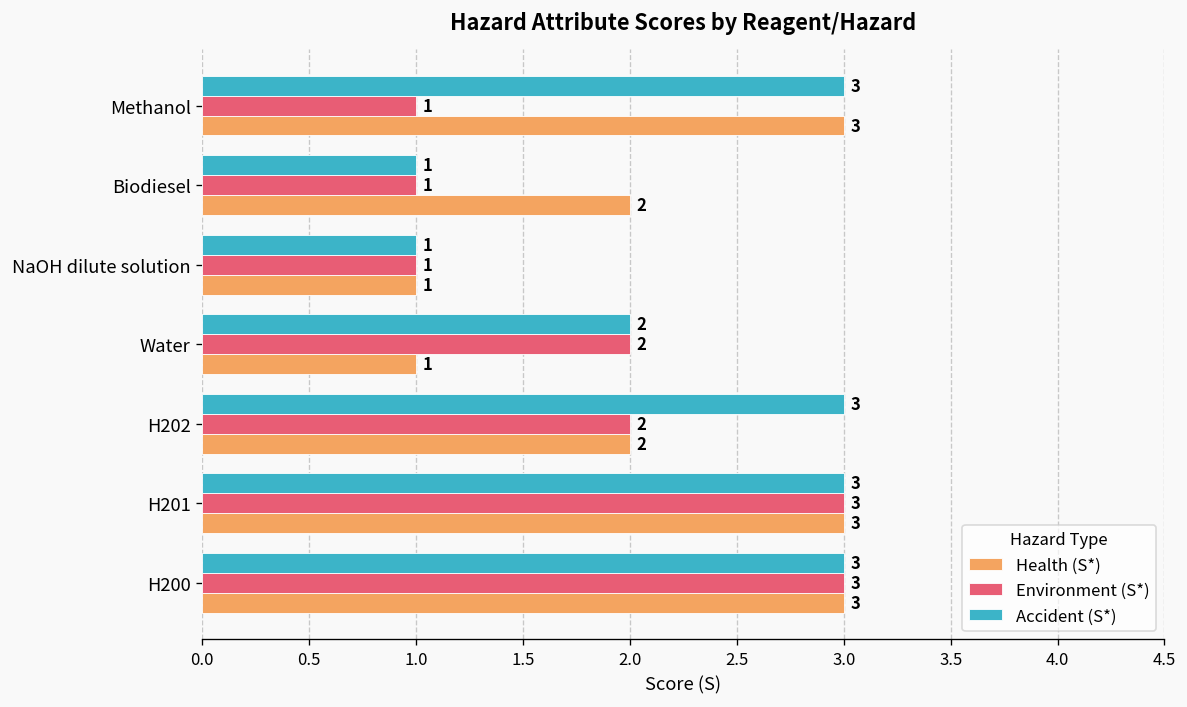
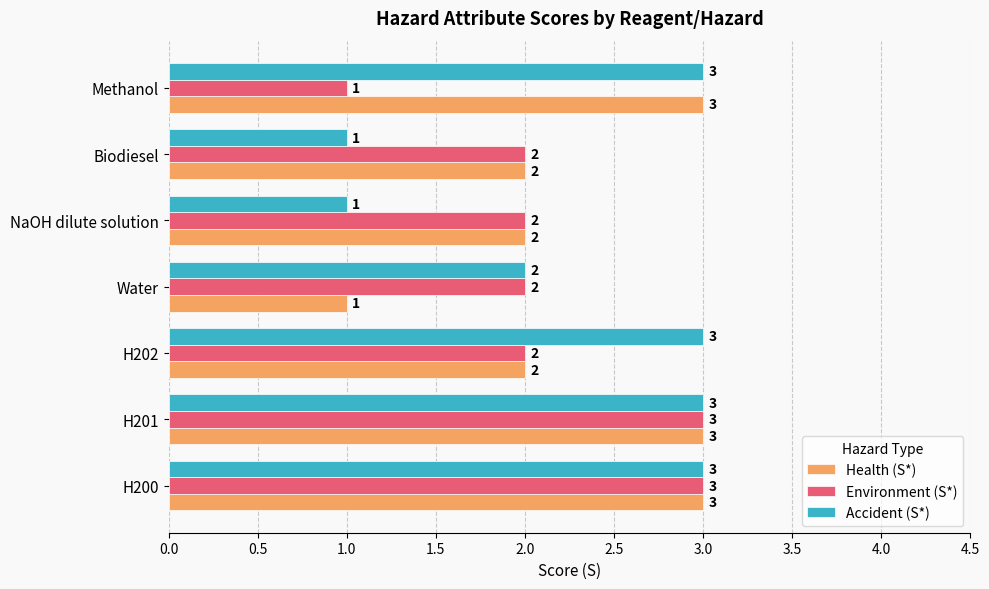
  {
    "Health (S*)": {
      "Methanol": 3,
      "Biodiesel": 2,
-     "NaOH dilute solution": 1,
+     "NaOH dilute solution": 2,
      "Water": 1,
      "H202": 2,
      "H201": 3,
      "H200": 3
    },
    "Environment (S*)": {
      "Methanol": 1,
-     "Biodiesel": 1,
-     "NaOH dilute solution": 1,
+     "Biodiesel": 2,
+     "NaOH dilute solution": 2,
      "Water": 2,
      "H202": 2,
      "H201": 3,
      "H200": 3
    },
    "Accident (S*)": {
      "Methanol": 3,
      "Biodiesel": 1,
      "NaOH dilute solution": 1,
      "Water": 2,
      "H202": 3,
      "H201": 3,
      "H200": 3
    }
  }
